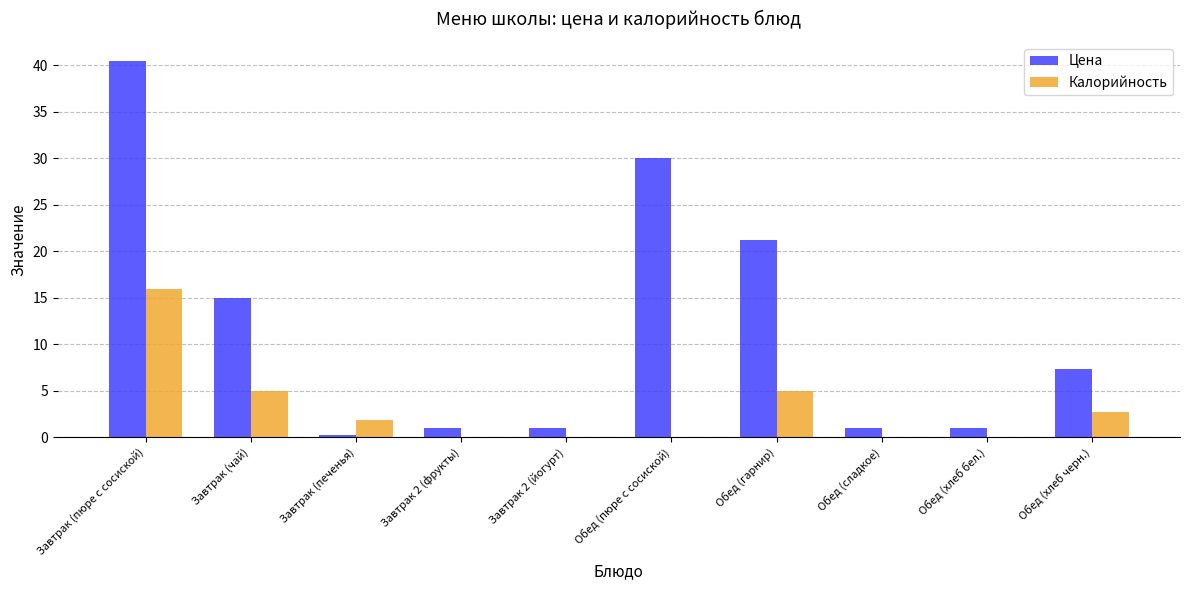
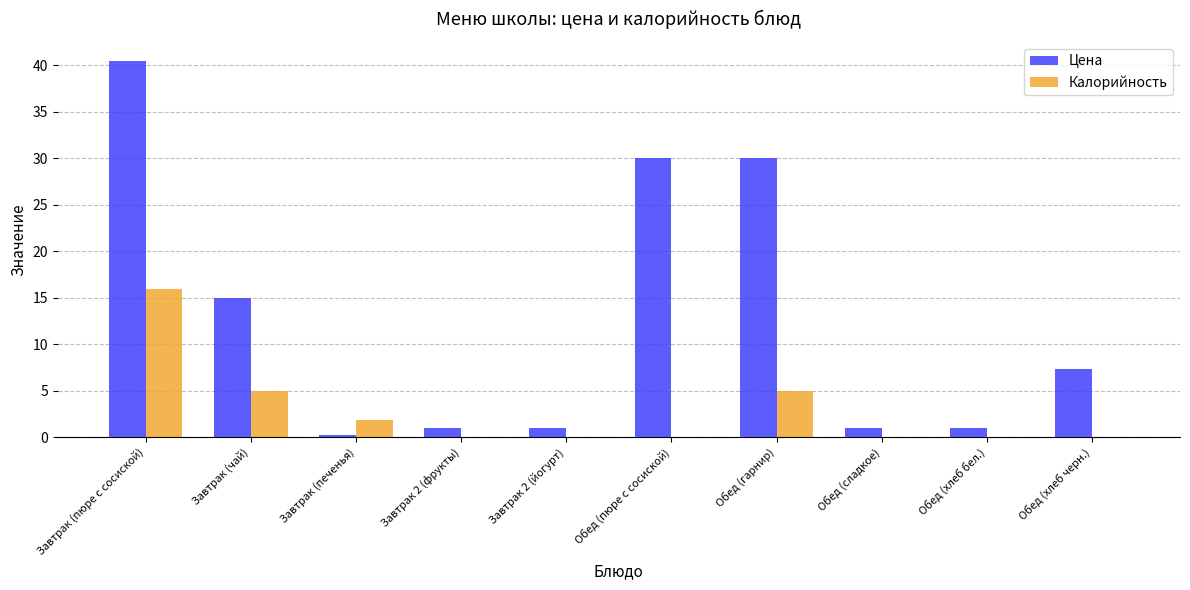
  {
    "Цена": {
      "Завтрак (пюре с сосиской)": 41,
      "Завтрак (чай)": 15,
      "Завтрак (печенья)": 0,
      "Завтрак 2 (фрукты)": 1,
      "Завтрак 2 (йогурт)": 1,
      "Обед (пюре с сосиской)": 30,
-     "Обед (гарнир)": 21,
+     "Обед (гарнир)": 30,
      "Обед (сладкое)": 1,
      "Обед (хлеб бел.)": 1,
      "Обед (хлеб черн.)": 7
    },
    "Калорийность": {
      "Завтрак (пюре с сосиской)": 16,
      "Завтрак (чай)": 5,
      "Завтрак (печенья)": 2,
      "Завтрак 2 (фрукты)": 0,
      "Завтрак 2 (йогурт)": 0,
      "Обед (пюре с сосиской)": 0,
      "Обед (гарнир)": 5,
      "Обед (сладкое)": 0,
      "Обед (хлеб бел.)": 0,
-     "Обед (хлеб черн.)": 3
+     "Обед (хлеб черн.)": 0
    }
  }
